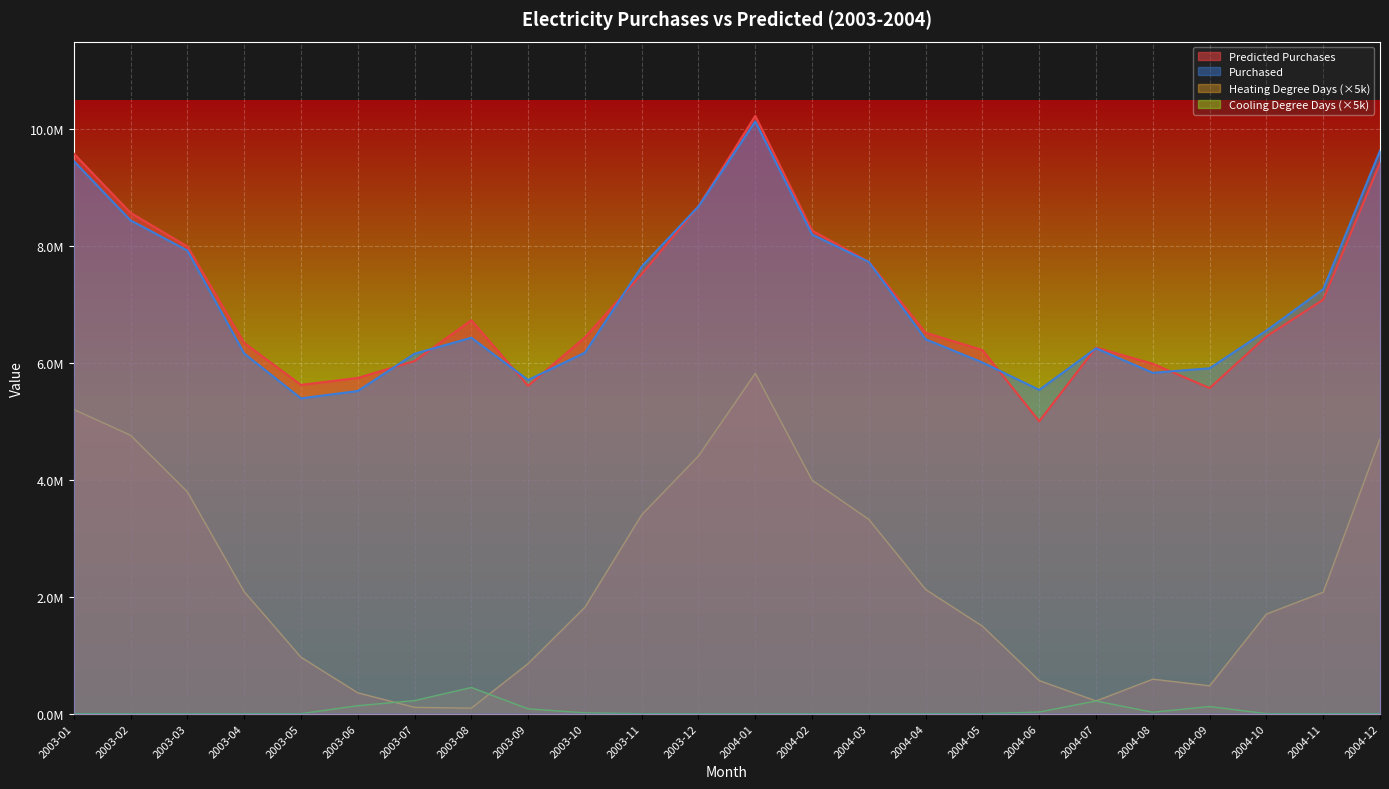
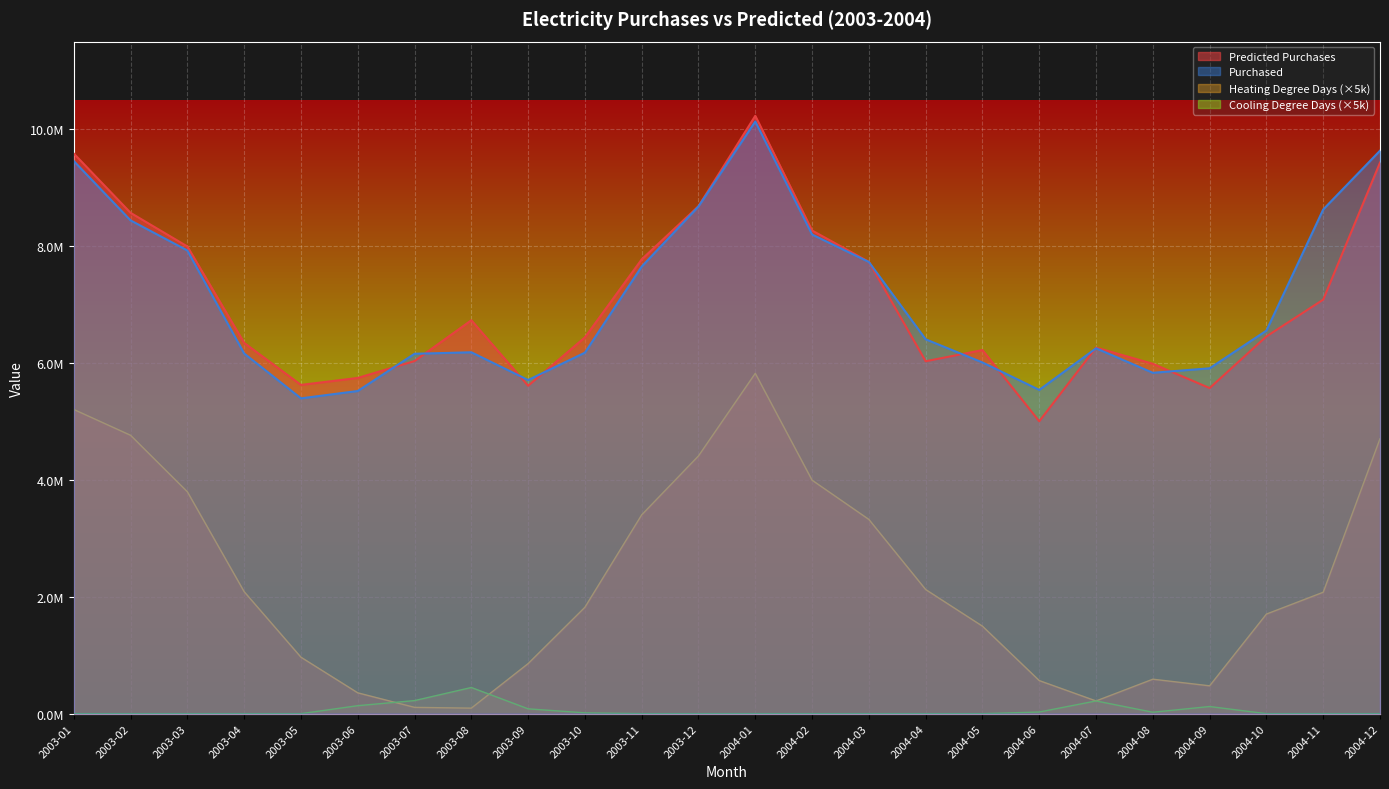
  {
    "Predicted Purchases": {
      "2003-01": 9600000,
      "2003-02": 8600000,
      "2003-03": 8000000,
      "2003-04": 6300000,
      "2003-05": 5600000,
      "2003-06": 5700000,
      "2003-07": 6000000,
      "2003-08": 6700000,
      "2003-09": 5600000,
      "2003-10": 6400000,
-     "2003-11": 7500000,
+     "2003-11": 7800000,
      "2004-01": 10200000,
      "2004-02": 8300000,
-     "2004-04": 6500000,
+     "2004-04": 6000000,
      "2004-05": 6200000,
      "2004-06": 5000000,
      "2004-08": 6000000,
      "2004-09": 5600000,
      "2004-10": 6500000,
      "2004-11": 7100000,
      "2004-12": 9400000
    },
    "Purchased": {
      "2003-01": 9500000,
      "2003-02": 8400000,
      "2003-03": 7900000,
      "2003-04": 6200000,
      "2003-05": 5400000,
      "2003-06": 5500000,
      "2003-07": 6200000,
-     "2003-08": 6400000,
+     "2003-08": 6200000,
      "2003-09": 5700000,
      "2003-10": 6200000,
      "2003-11": 7700000,
      "2004-01": 10100000,
      "2004-02": 8200000,
      "2004-04": 6400000,
      "2004-05": 6000000,
      "2004-06": 5500000,
      "2004-08": 5800000,
      "2004-09": 5900000,
      "2004-10": 6600000,
-     "2004-11": 7300000,
+     "2004-11": 8600000,
      "2004-12": 9600000
    },
    "Heating Degree Days (×5k)": {
      "2003-01": 5200000,
      "2003-02": 4800000,
      "2003-03": 3800000,
      "2003-04": 2100000,
      "2003-05": 1000000,
      "2003-06": 400000,
      "2003-07": 100000,
      "2003-08": 100000,
      "2003-09": 900000,
      "2003-10": 1800000,
      "2003-11": 3400000,
      "2003-12": 4400000,
      "2004-01": 5800000,
      "2004-02": 4000000,
      "2004-03": 3300000,
      "2004-04": 2100000,
      "2004-05": 1500000,
      "2004-06": 600000,
      "2004-08": 600000,
      "2004-09": 500000,
      "2004-10": 1700000,
      "2004-11": 2100000,
      "2004-12": 4700000
    },
    "Cooling Degree Days (×5k)": {
      "2003-01": 0,
      "2003-02": 0,
      "2003-03": 0,
      "2003-04": 0,
      "2003-05": 0,
      "2003-06": 100000,
      "2003-07": 200000,
      "2003-08": 400000,
      "2003-09": 100000,
      "2003-10": 0,
      "2003-11": 0,
      "2003-12": 0,
      "2004-01": 0,
      "2004-02": 0,
      "2004-03": 0,
      "2004-04": 0,
      "2004-05": 0,
      "2004-06": 0,
      "2004-08": 0,
      "2004-09": 100000,
      "2004-10": 0,
      "2004-11": 0,
      "2004-12": 0
    }
  }
